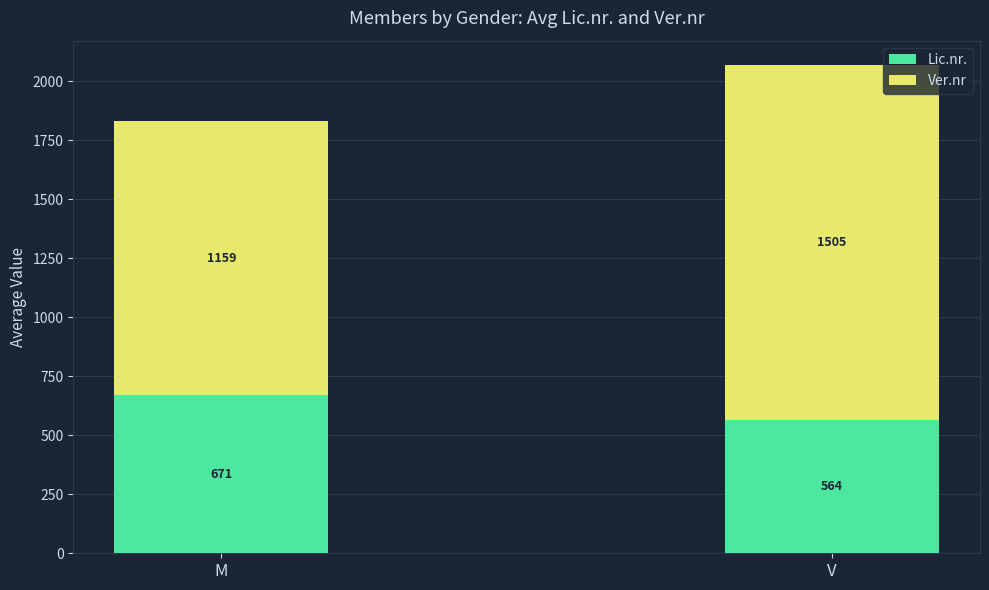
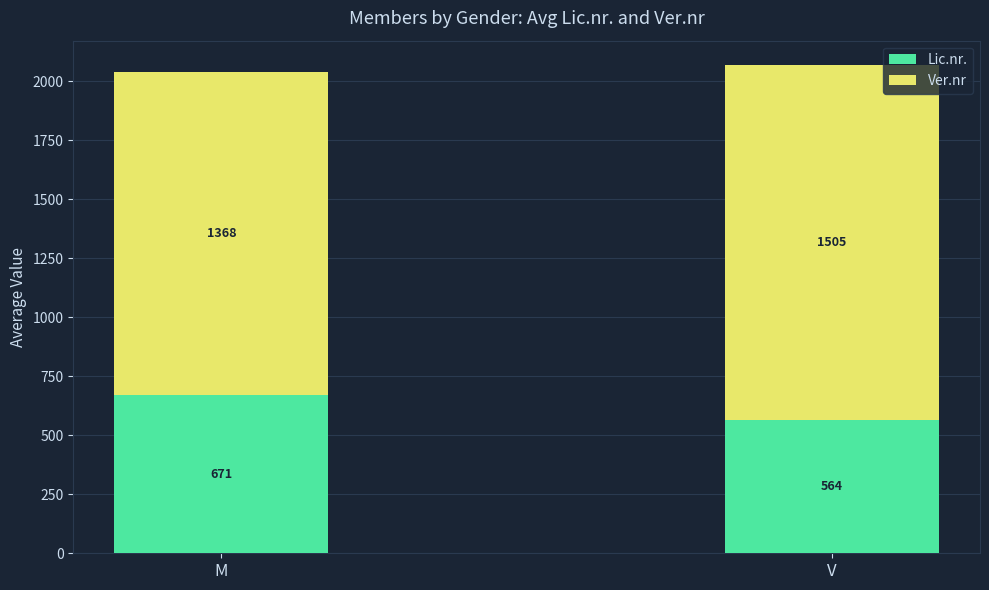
  {
    "Lic.nr.": {
      "M": 671,
      "V": 564
    },
    "Ver.nr": {
-     "M": 1159,
+     "M": 1368,
      "V": 1505
    }
  }
